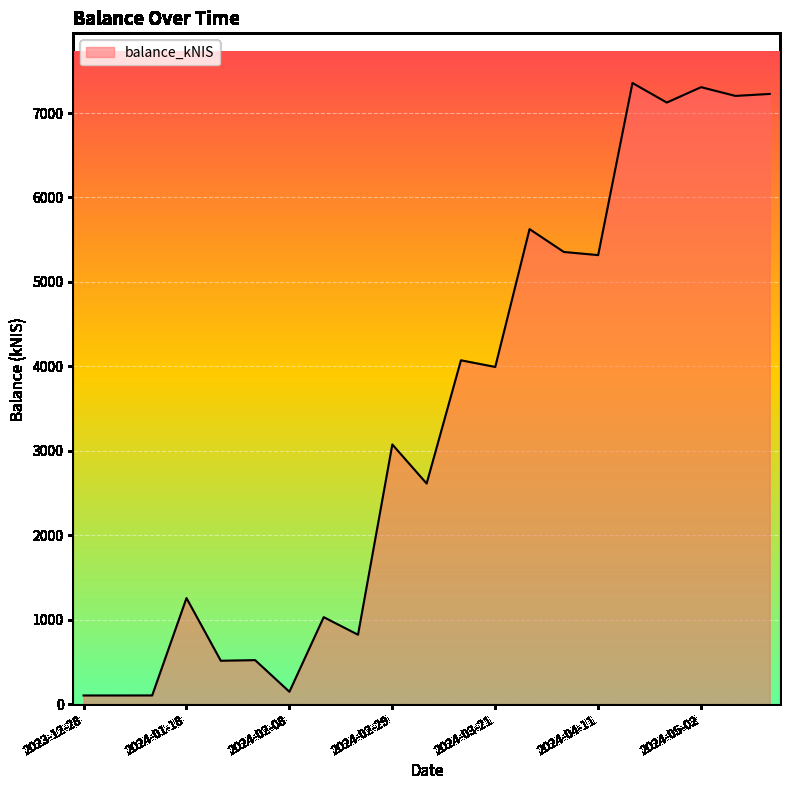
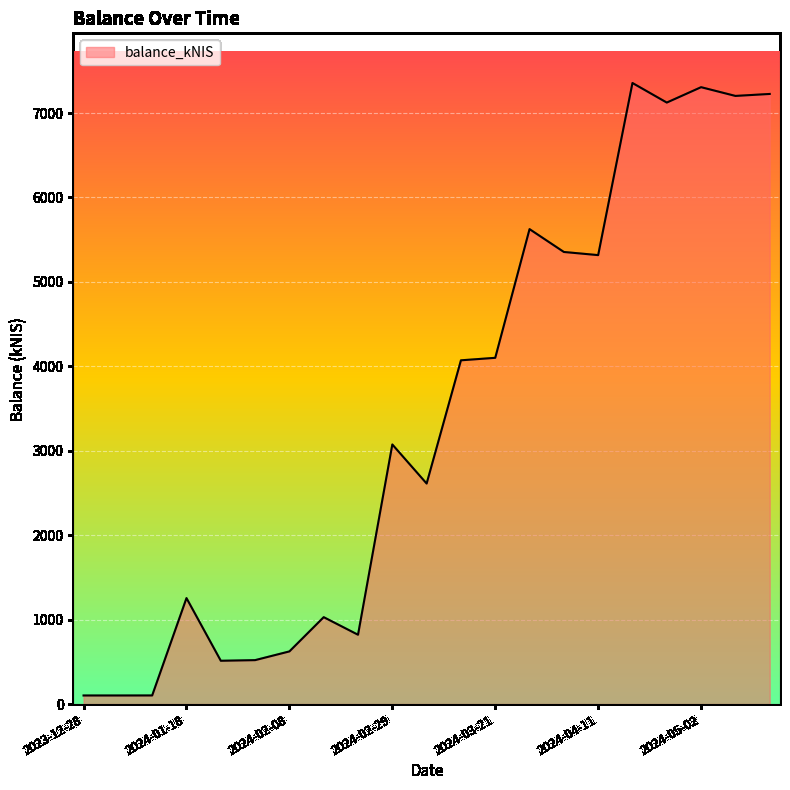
  {
    "2023-12-28": 100,
    "2024-01-18": 1300,
-   "2024-02-08": 100,
+   "2024-02-08": 600,
    "2024-02-29": 3100,
-   "2024-03-21": 4000,
+   "2024-03-21": 4100,
    "2024-04-11": 5300,
    "2024-05-02": 7300
  }
